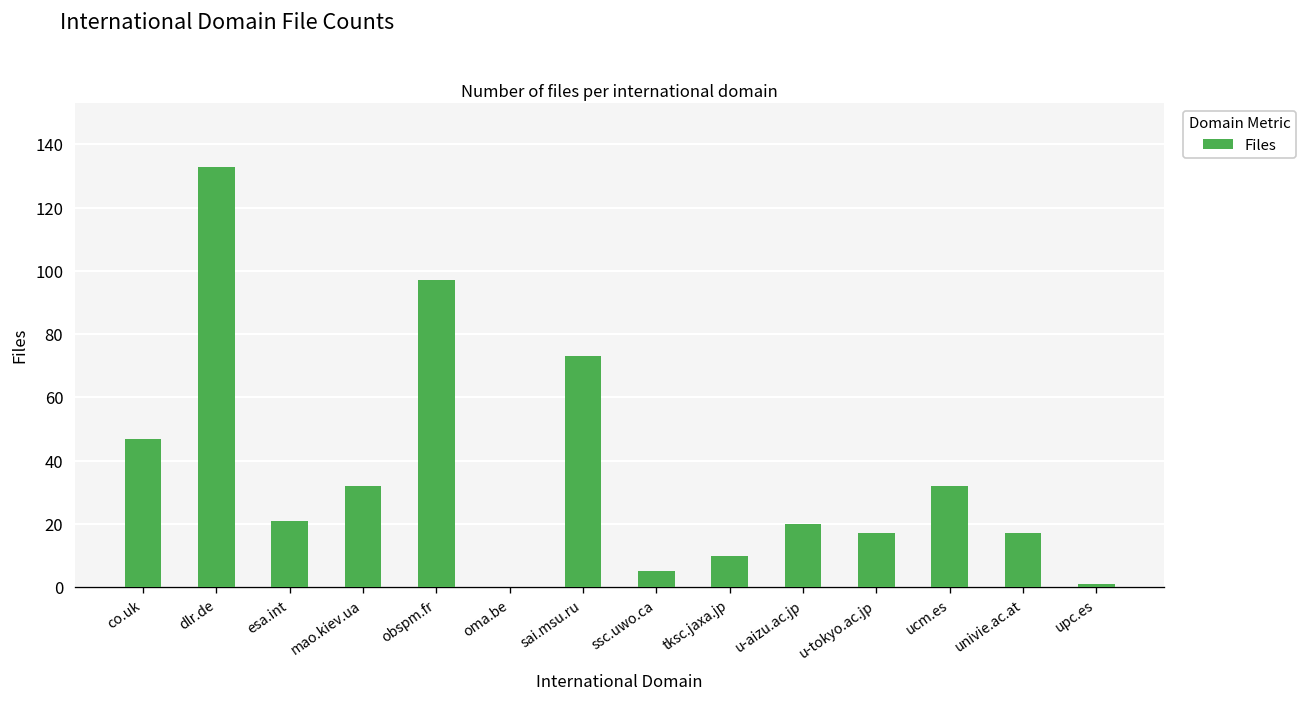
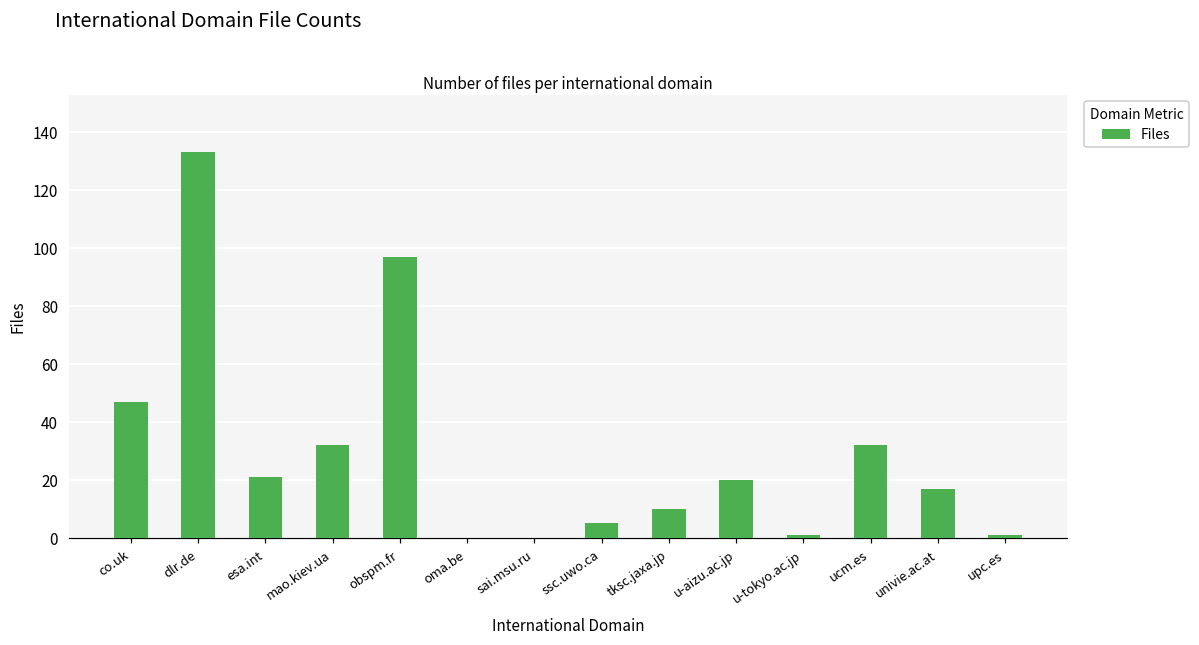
  {
    "co.uk": 47,
    "dlr.de": 133,
    "esa.int": 21,
    "mao.kiev.ua": 32,
    "obspm.fr": 97,
    "oma.be": 0,
-   "sai.msu.ru": 73,
+   "sai.msu.ru": 0,
    "ssc.uwo.ca": 5,
    "tksc.jaxa.jp": 10,
    "u-aizu.ac.jp": 20,
-   "u-tokyo.ac.jp": 17,
+   "u-tokyo.ac.jp": 1,
    "ucm.es": 32,
    "univie.ac.at": 17,
    "upc.es": 1
  }
